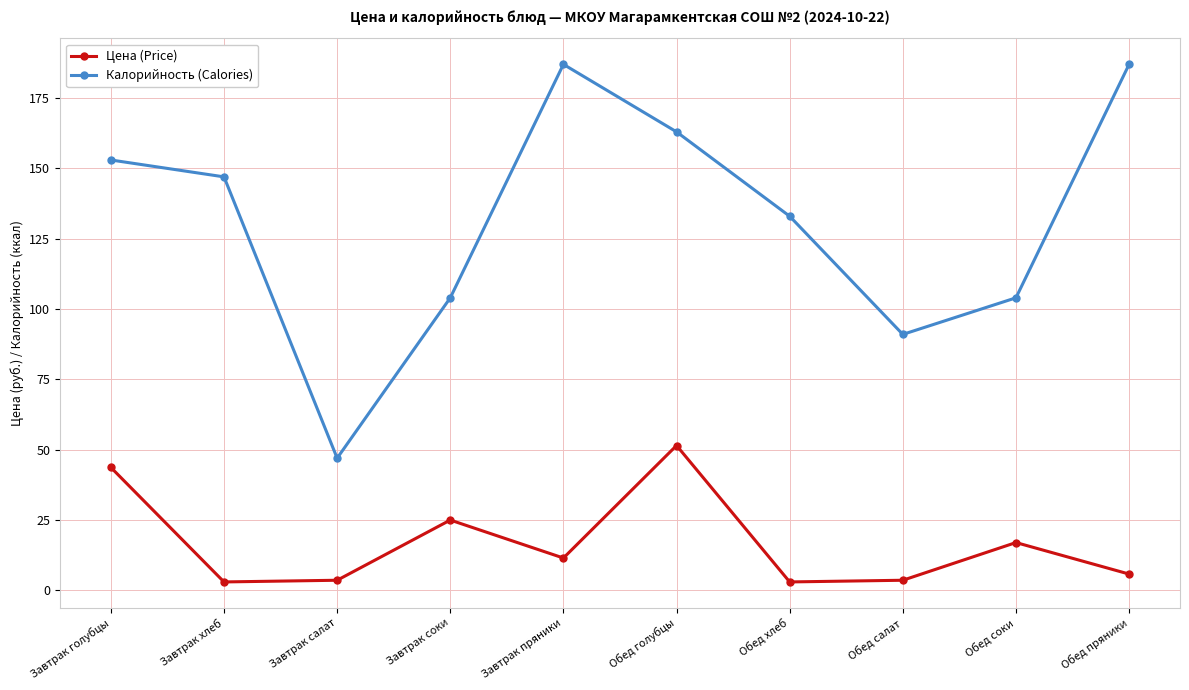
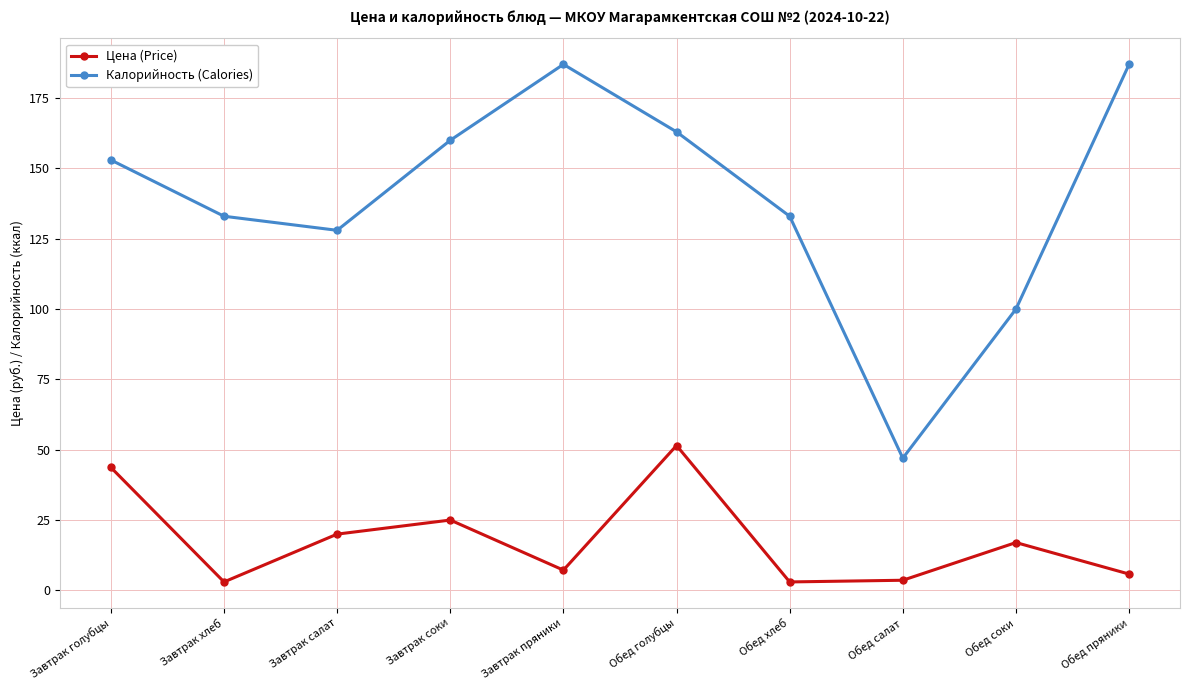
  {
    "Цена (Price)": {
      "Завтрак голубцы": 44,
      "Завтрак хлеб": 3,
-     "Завтрак салат": 4,
+     "Завтрак салат": 20,
      "Завтрак соки": 25,
-     "Завтрак пряники": 12,
+     "Завтрак пряники": 7,
      "Обед голубцы": 52,
      "Обед хлеб": 3,
      "Обед салат": 4,
      "Обед соки": 17,
      "Обед пряники": 6
    },
    "Калорийность (Calories)": {
      "Завтрак голубцы": 153,
-     "Завтрак хлеб": 147,
-     "Завтрак салат": 47,
-     "Завтрак соки": 104,
+     "Завтрак хлеб": 133,
+     "Завтрак салат": 128,
+     "Завтрак соки": 160,
      "Завтрак пряники": 187,
      "Обед голубцы": 163,
      "Обед хлеб": 133,
-     "Обед салат": 91,
-     "Обед соки": 104,
+     "Обед салат": 47,
+     "Обед соки": 100,
      "Обед пряники": 187
    }
  }
